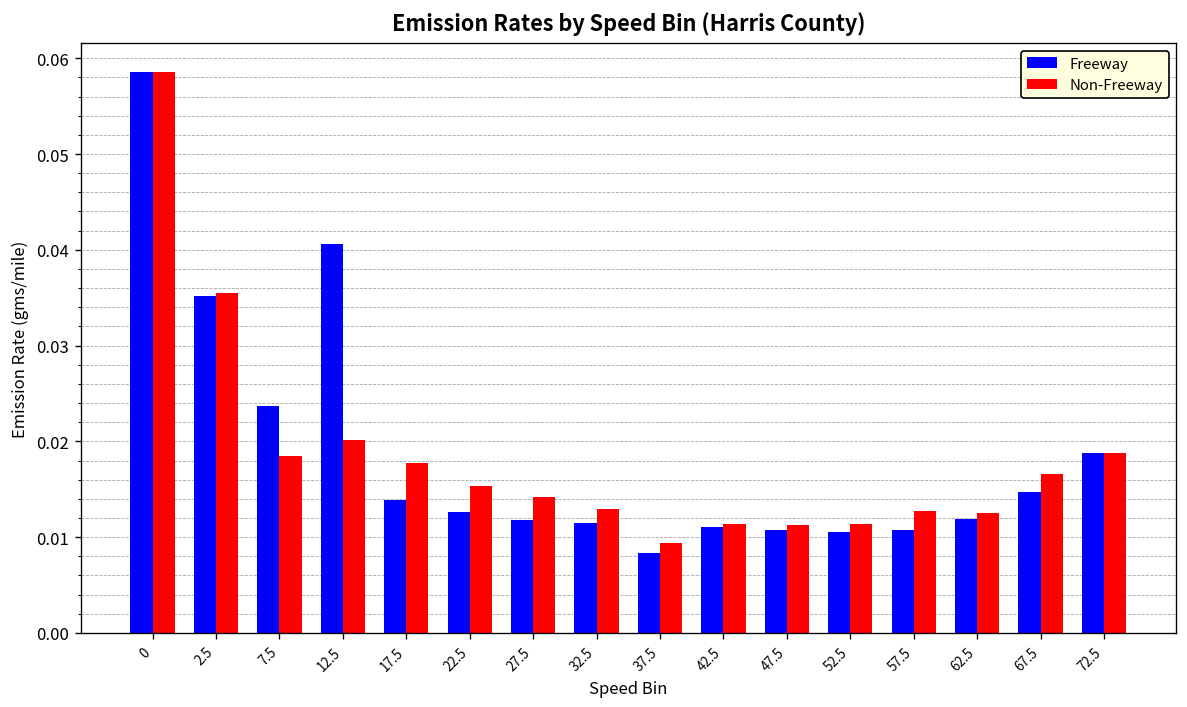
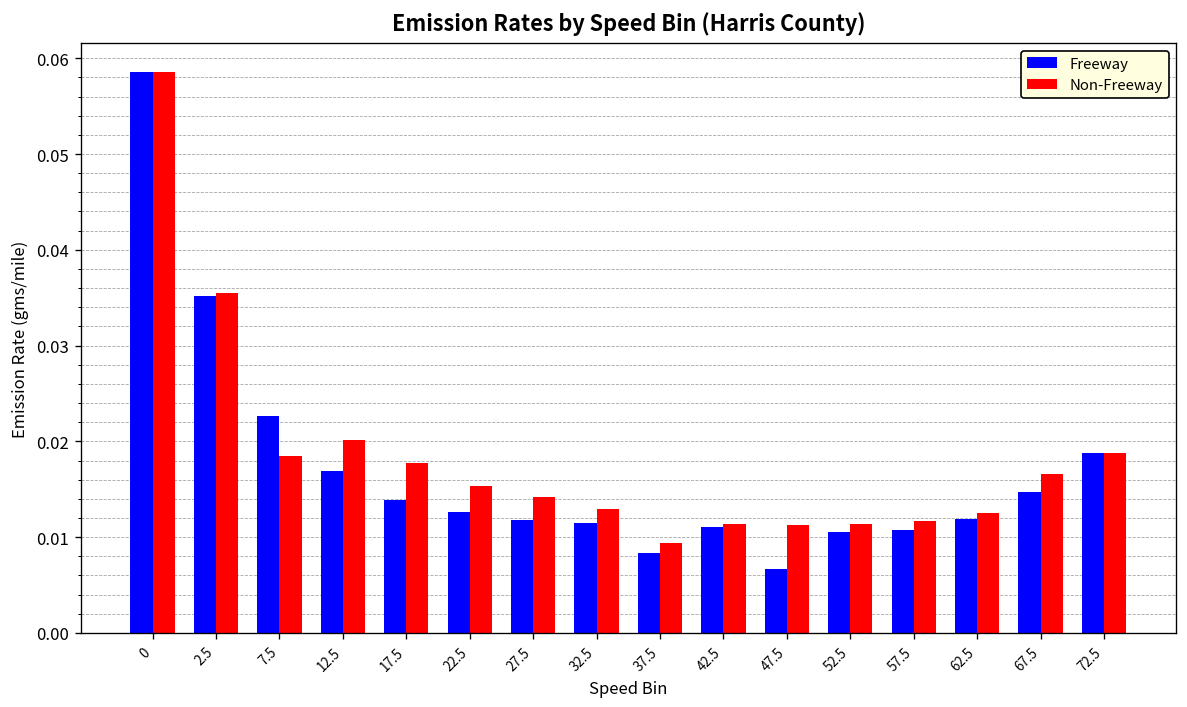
  {
    "Freeway": {
      "0": 0.059,
      "2.5": 0.035,
-     "7.5": 0.024,
-     "12.5": 0.041,
+     "7.5": 0.023,
+     "12.5": 0.017,
      "17.5": 0.014,
      "22.5": 0.013,
      "27.5": 0.012,
      "32.5": 0.011,
      "37.5": 0.008,
      "42.5": 0.011,
-     "47.5": 0.011,
+     "47.5": 0.007,
      "52.5": 0.011,
      "57.5": 0.011,
      "62.5": 0.012,
      "67.5": 0.015,
      "72.5": 0.019
    },
    "Non-Freeway": {
      "0": 0.059,
      "2.5": 0.036,
      "7.5": 0.018,
      "12.5": 0.020,
      "17.5": 0.018,
      "22.5": 0.015,
      "27.5": 0.014,
      "32.5": 0.013,
      "37.5": 0.009,
      "42.5": 0.011,
      "47.5": 0.011,
      "52.5": 0.011,
-     "57.5": 0.013,
+     "57.5": 0.012,
      "62.5": 0.013,
      "67.5": 0.017,
      "72.5": 0.019
    }
  }
